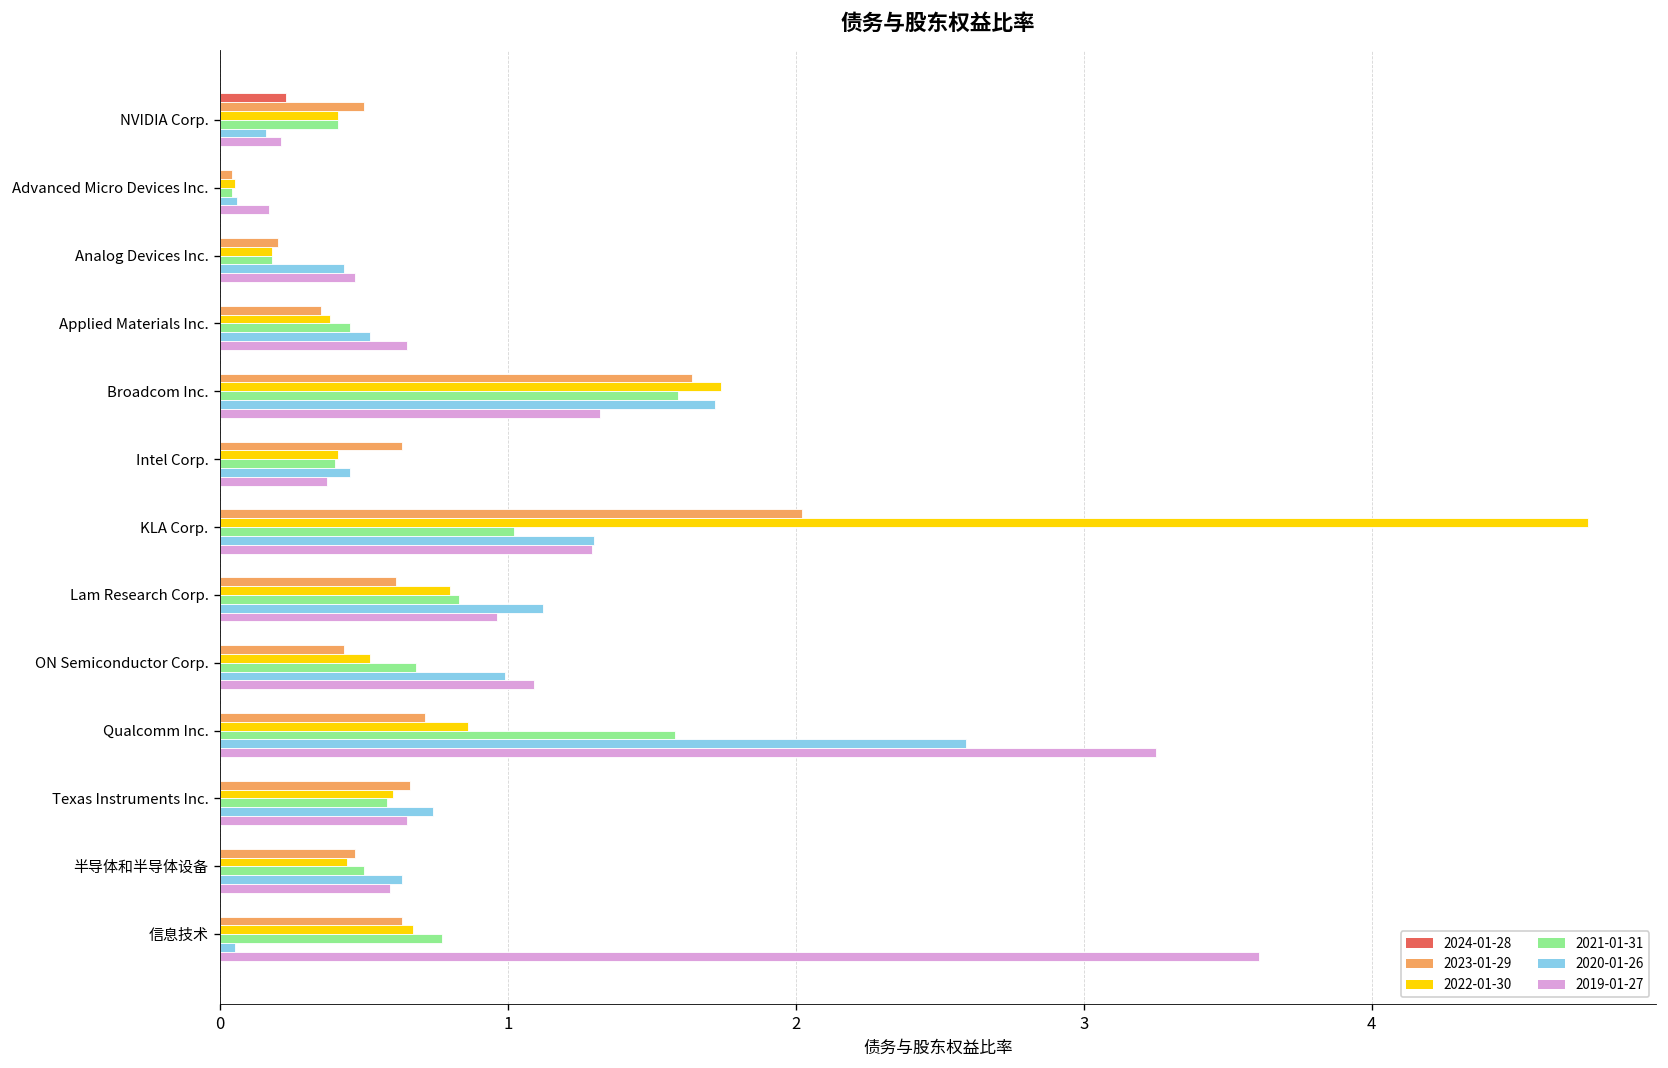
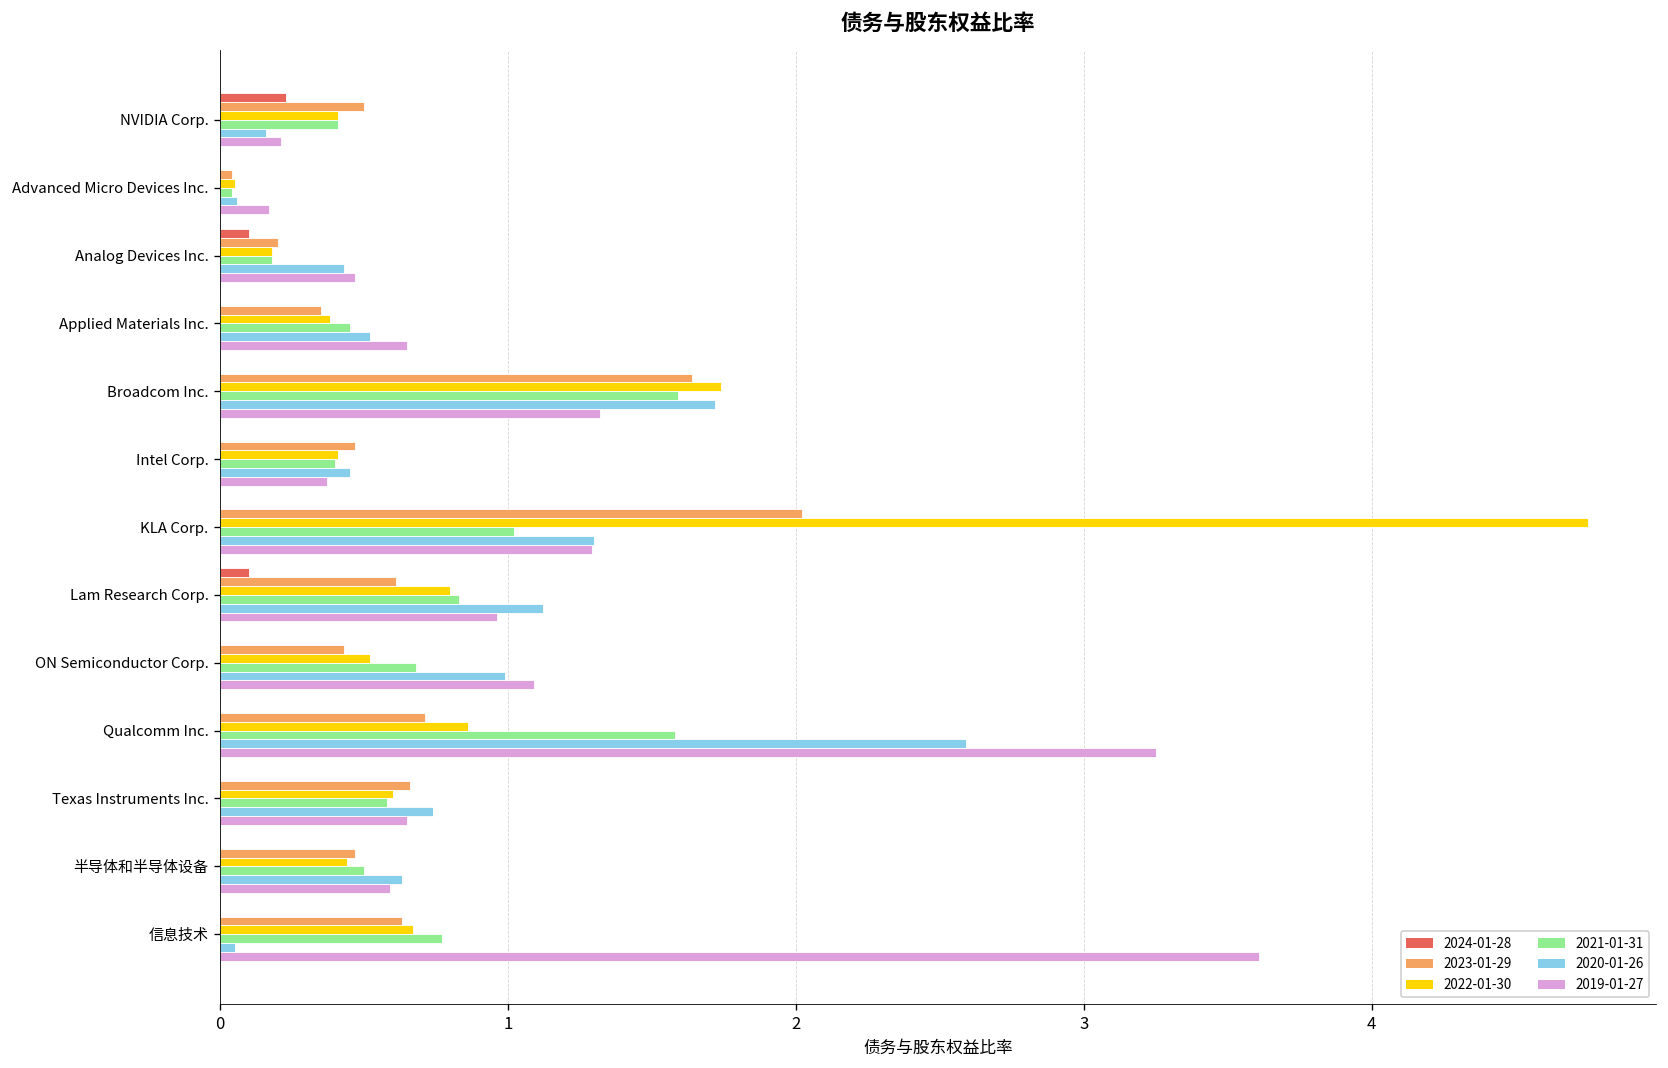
  {
    "2024-01-28": {
      "NVIDIA Corp.": 0.23,
      "Advanced Micro Devices Inc.": 0.0,
-     "Analog Devices Inc.": 0.0,
+     "Analog Devices Inc.": 0.1,
      "Applied Materials Inc.": 0.0,
      "Broadcom Inc.": 0.0,
      "Intel Corp.": 0.0,
      "KLA Corp.": 0.0,
-     "Lam Research Corp.": 0.0,
+     "Lam Research Corp.": 0.1,
      "ON Semiconductor Corp.": 0.0,
      "Qualcomm Inc.": 0.0,
      "Texas Instruments Inc.": 0.0,
      "半导体和半导体设备": 0.0,
      "信息技术": 0.0
    },
    "2023-01-29": {
      "NVIDIA Corp.": 0.50,
      "Advanced Micro Devices Inc.": 0.04,
      "Analog Devices Inc.": 0.20,
      "Applied Materials Inc.": 0.35,
      "Broadcom Inc.": 1.64,
-     "Intel Corp.": 0.63,
+     "Intel Corp.": 0.47,
      "KLA Corp.": 2.02,
      "Lam Research Corp.": 0.61,
      "ON Semiconductor Corp.": 0.43,
      "Qualcomm Inc.": 0.71,
      "Texas Instruments Inc.": 0.66,
      "半导体和半导体设备": 0.47,
      "信息技术": 0.63
    },
    "2022-01-30": {
      "NVIDIA Corp.": 0.41,
      "Advanced Micro Devices Inc.": 0.05,
      "Analog Devices Inc.": 0.18,
      "Applied Materials Inc.": 0.38,
      "Broadcom Inc.": 1.74,
      "Intel Corp.": 0.41,
      "KLA Corp.": 4.75,
      "Lam Research Corp.": 0.80,
      "ON Semiconductor Corp.": 0.52,
      "Qualcomm Inc.": 0.86,
      "Texas Instruments Inc.": 0.60,
      "半导体和半导体设备": 0.44,
      "信息技术": 0.67
    },
    "2021-01-31": {
      "NVIDIA Corp.": 0.41,
      "Advanced Micro Devices Inc.": 0.04,
      "Analog Devices Inc.": 0.18,
      "Applied Materials Inc.": 0.45,
      "Broadcom Inc.": 1.59,
      "Intel Corp.": 0.40,
      "KLA Corp.": 1.02,
      "Lam Research Corp.": 0.83,
      "ON Semiconductor Corp.": 0.68,
      "Qualcomm Inc.": 1.58,
      "Texas Instruments Inc.": 0.58,
      "半导体和半导体设备": 0.50,
      "信息技术": 0.77
    },
    "2020-01-26": {
      "NVIDIA Corp.": 0.16,
      "Advanced Micro Devices Inc.": 0.06,
      "Analog Devices Inc.": 0.43,
      "Applied Materials Inc.": 0.52,
      "Broadcom Inc.": 1.72,
      "Intel Corp.": 0.45,
      "KLA Corp.": 1.30,
      "Lam Research Corp.": 1.12,
      "ON Semiconductor Corp.": 0.99,
      "Qualcomm Inc.": 2.59,
      "Texas Instruments Inc.": 0.74,
      "半导体和半导体设备": 0.63,
      "信息技术": 0.05
    },
    "2019-01-27": {
      "NVIDIA Corp.": 0.21,
      "Advanced Micro Devices Inc.": 0.17,
      "Analog Devices Inc.": 0.47,
      "Applied Materials Inc.": 0.65,
      "Broadcom Inc.": 1.32,
      "Intel Corp.": 0.37,
      "KLA Corp.": 1.29,
      "Lam Research Corp.": 0.96,
      "ON Semiconductor Corp.": 1.09,
      "Qualcomm Inc.": 3.25,
      "Texas Instruments Inc.": 0.65,
      "半导体和半导体设备": 0.59,
      "信息技术": 3.61
    }
  }
